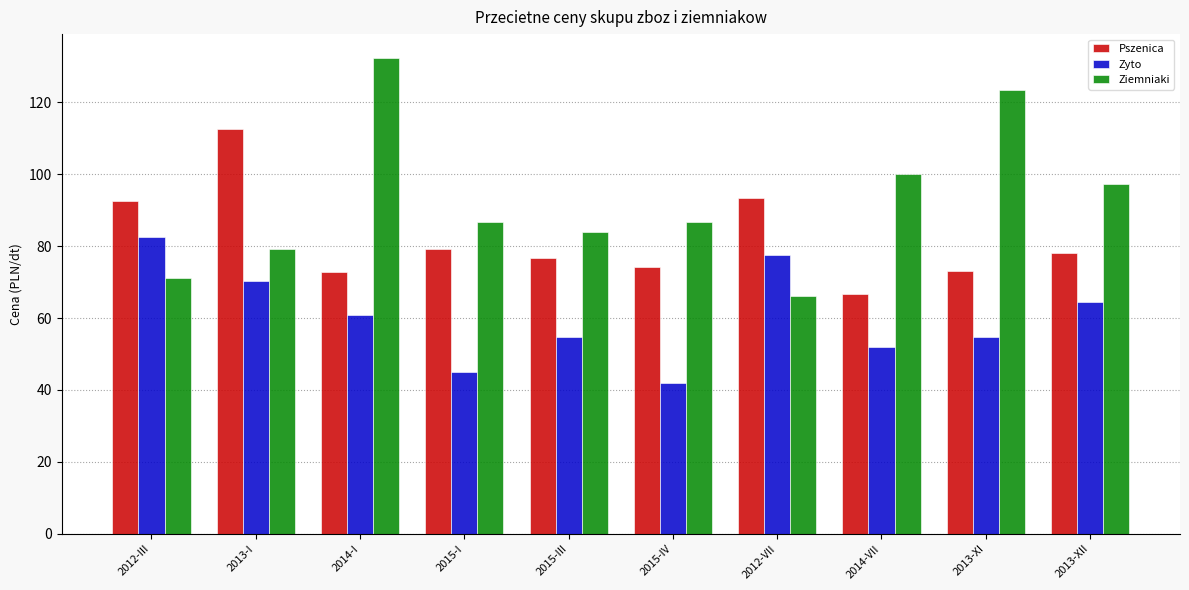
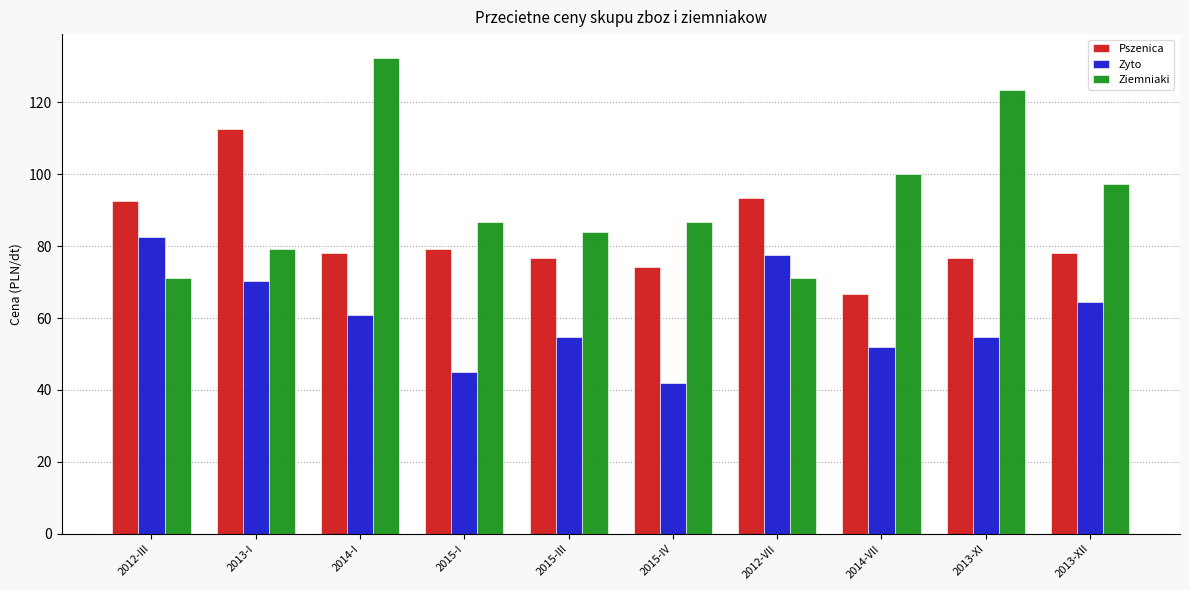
  {
    "Pszenica": {
      "2012-III": 93,
      "2013-I": 112,
-     "2014-I": 73,
+     "2014-I": 78,
      "2015-I": 79,
      "2015-III": 77,
      "2015-IV": 74,
      "2012-VII": 93,
      "2014-VII": 67,
-     "2013-XI": 73,
+     "2013-XI": 77,
      "2013-XII": 78
    },
    "Zyto": {
      "2012-III": 83,
      "2013-I": 70,
      "2014-I": 61,
      "2015-I": 45,
      "2015-III": 55,
      "2015-IV": 42,
      "2012-VII": 77,
      "2014-VII": 52,
      "2013-XI": 55,
      "2013-XII": 64
    },
    "Ziemniaki": {
      "2012-III": 71,
      "2013-I": 79,
      "2014-I": 132,
      "2015-I": 87,
      "2015-III": 84,
      "2015-IV": 87,
-     "2012-VII": 66,
+     "2012-VII": 71,
      "2014-VII": 100,
      "2013-XI": 123,
      "2013-XII": 97
    }
  }
